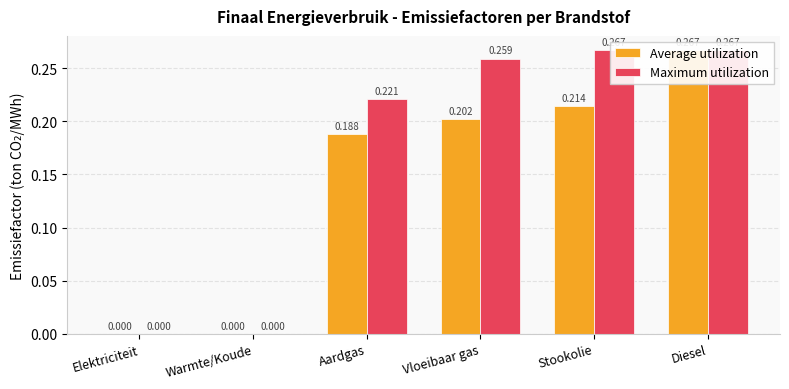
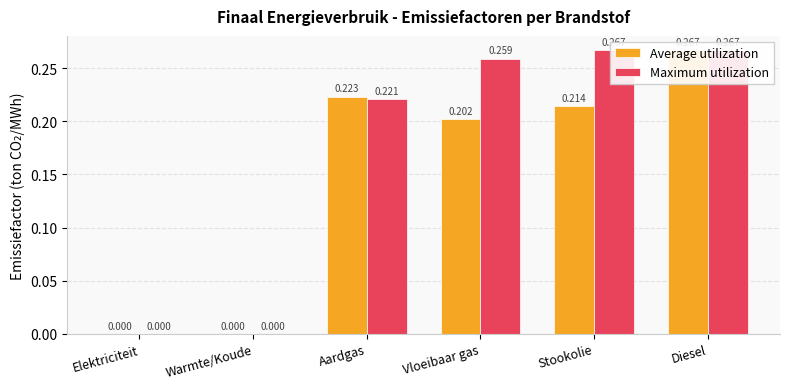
  {
    "Average utilization": {
      "Elektriciteit": 0.000,
      "Warmte/Koude": 0.000,
-     "Aardgas": 0.188,
+     "Aardgas": 0.223,
      "Vloeibaar gas": 0.202,
      "Stookolie": 0.214
    },
    "Maximum utilization": {
      "Elektriciteit": 0.000,
      "Warmte/Koude": 0.000,
      "Aardgas": 0.221,
      "Vloeibaar gas": 0.259
    }
  }
